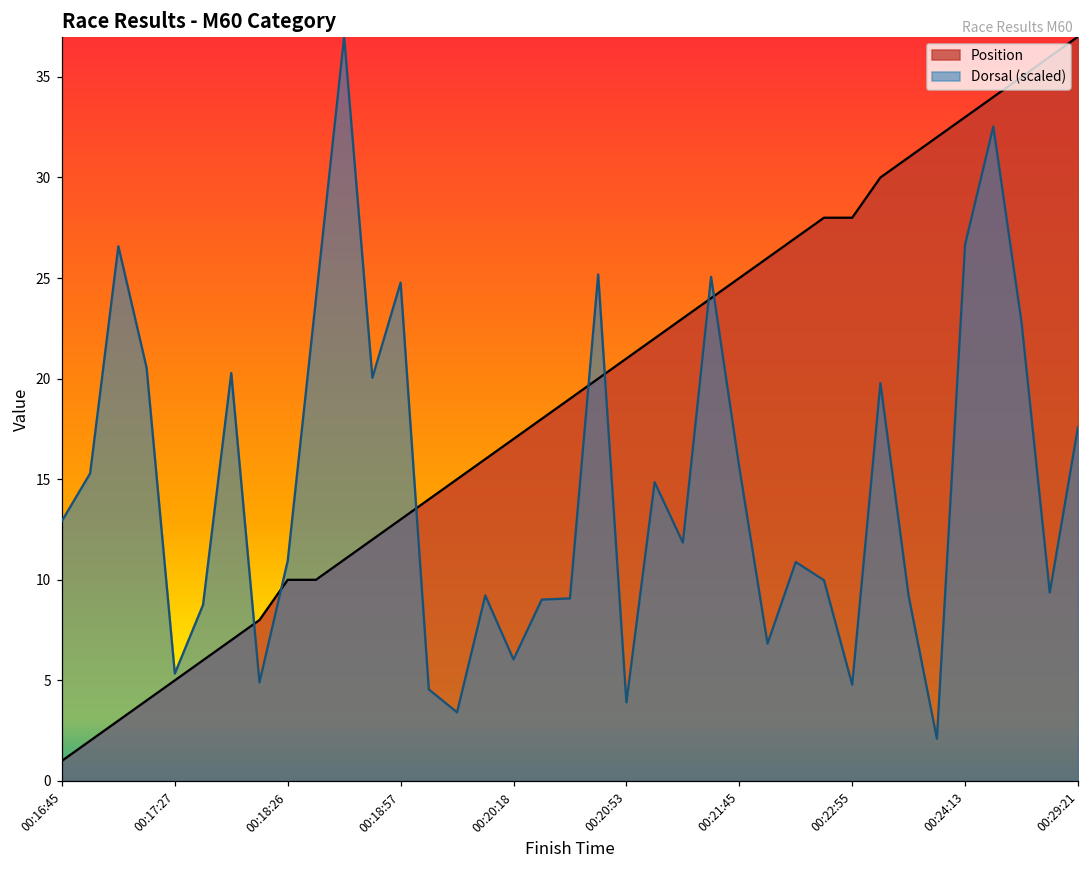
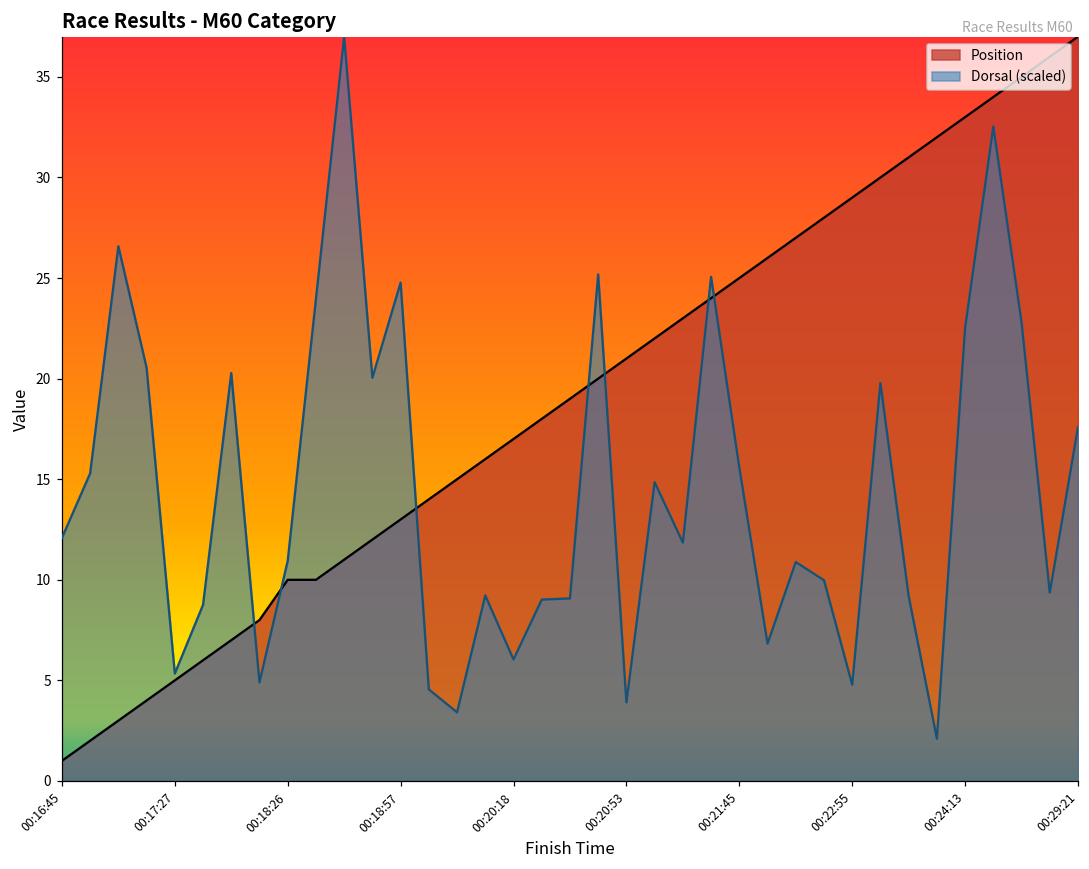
  {
    "Position": {
      "00:16:45": 1,
      "00:17:27": 5,
      "00:18:26": 10,
      "00:18:57": 13,
      "00:20:18": 17,
      "00:20:53": 21,
      "00:21:45": 25,
-     "00:22:55": 28,
+     "00:22:55": 29,
      "00:24:13": 33,
      "00:29:21": 37
    },
    "Dorsal (scaled)": {
-     "00:16:45": 12.9,
+     "00:16:45": 12.1,
      "00:17:27": 5.3,
      "00:18:26": 10.9,
      "00:18:57": 24.8,
      "00:20:18": 6.0,
      "00:20:53": 3.9,
      "00:21:45": 15.6,
      "00:22:55": 4.8,
-     "00:24:13": 26.7,
+     "00:24:13": 22.5,
      "00:29:21": 17.6
    }
  }
